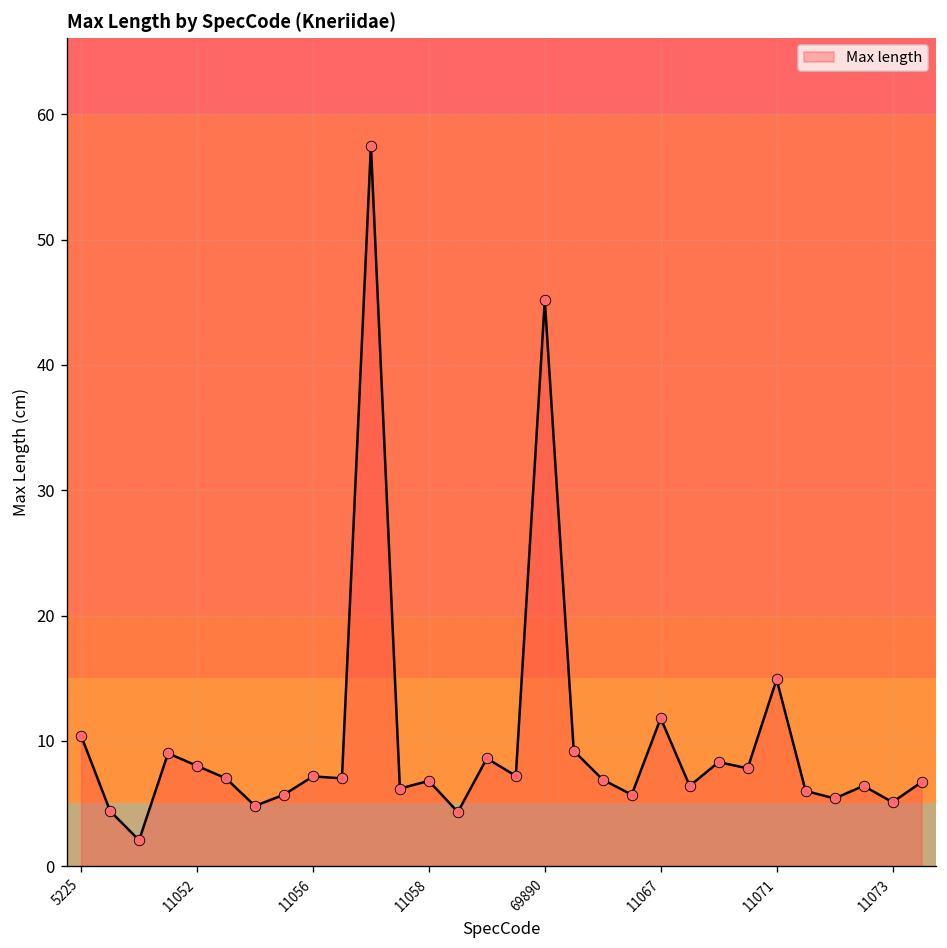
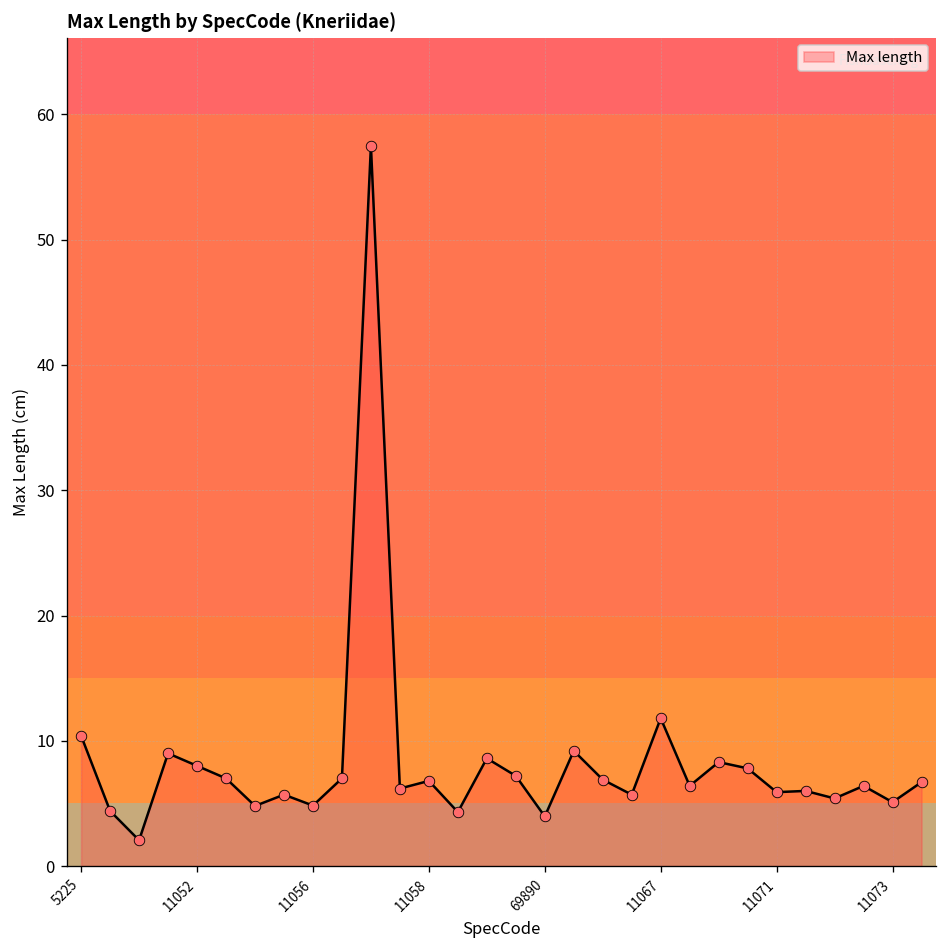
  {
    "5225": 10.4,
    "11052": 8.0,
-   "11056": 7.2,
+   "11056": 4.8,
    "11058": 6.8,
-   "69890": 45.2,
+   "69890": 4.0,
    "11067": 11.8,
-   "11071": 14.9,
+   "11071": 5.9,
    "11073": 5.1
  }
